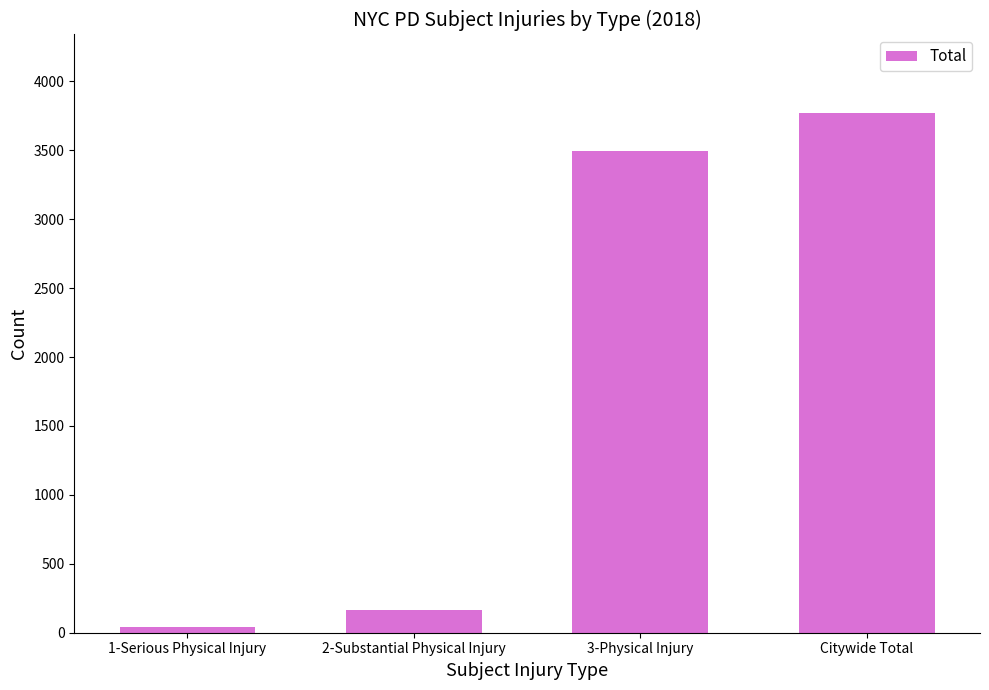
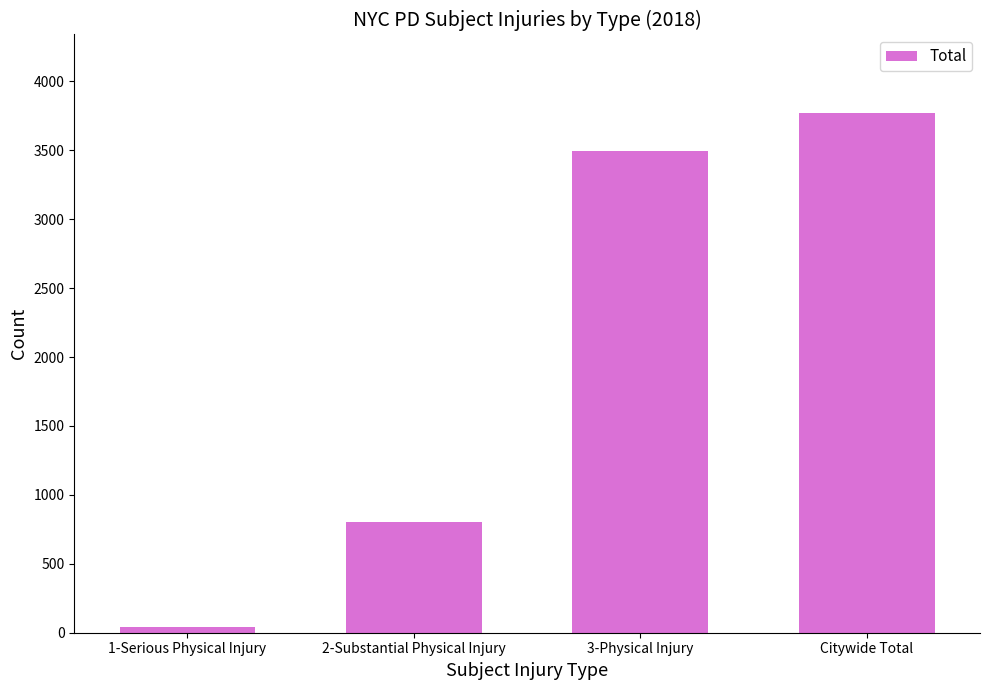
  {
    "1-Serious Physical Injury": 50,
-   "2-Substantial Physical Injury": 160,
+   "2-Substantial Physical Injury": 810,
    "3-Physical Injury": 3500,
    "Citywide Total": 3770
  }
